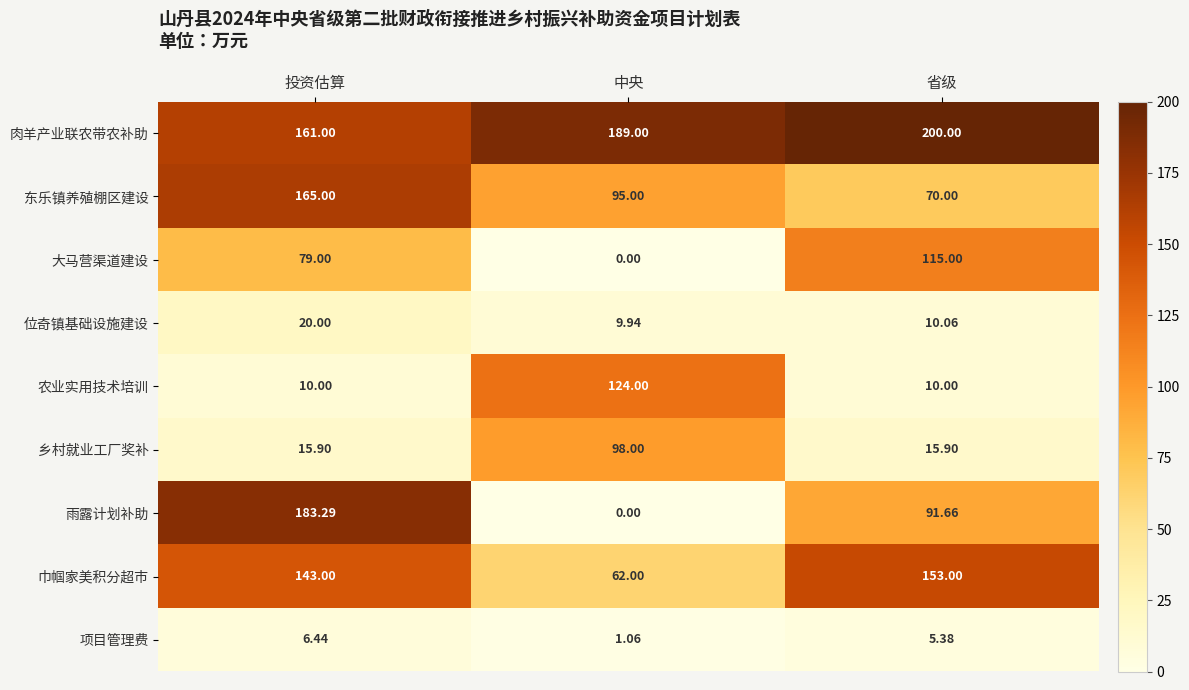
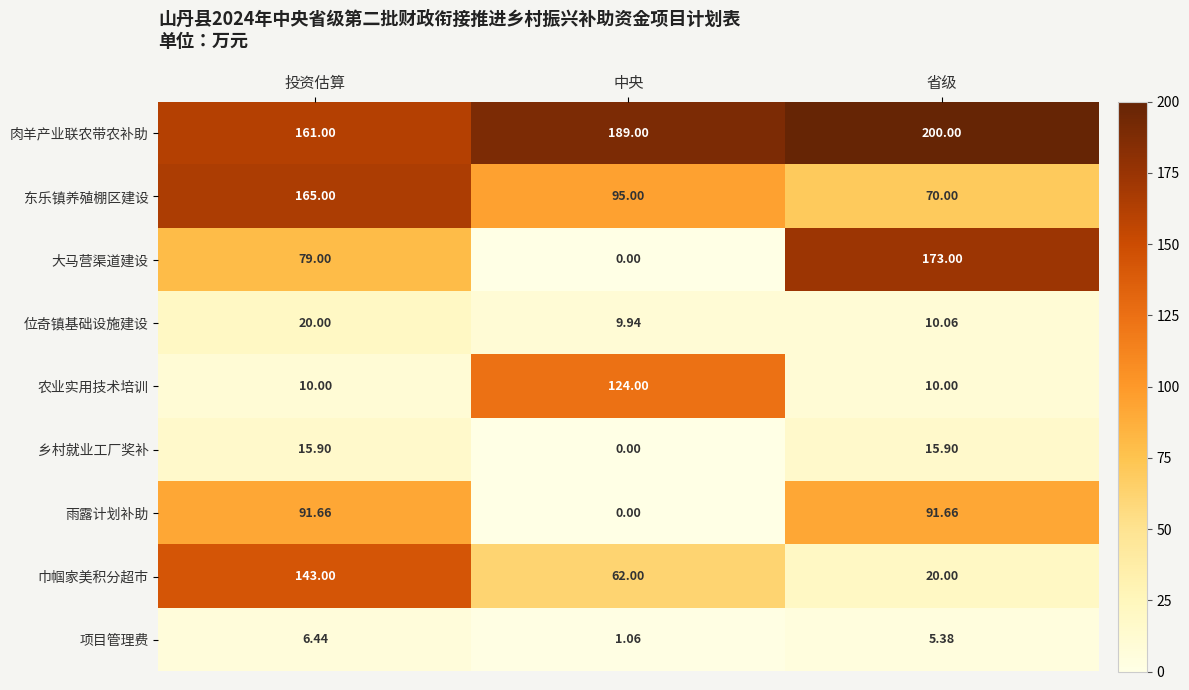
  {
    "肉羊产业联农带农补助": {
      "投资估算": 161.00,
      "中央": 189.00,
      "省级": 200.00
    },
    "东乐镇养殖棚区建设": {
      "投资估算": 165.00,
      "中央": 95.00,
      "省级": 70.00
    },
    "大马营渠道建设": {
      "投资估算": 79.00,
      "中央": 0.00,
-     "省级": 115.00
+     "省级": 173.00
    },
    "位奇镇基础设施建设": {
      "投资估算": 20.00,
      "中央": 9.94,
      "省级": 10.06
    },
    "农业实用技术培训": {
      "投资估算": 10.00,
      "中央": 124.00,
      "省级": 10.00
    },
    "乡村就业工厂奖补": {
      "投资估算": 15.90,
-     "中央": 98.00,
+     "中央": 0.00,
      "省级": 15.90
    },
    "雨露计划补助": {
-     "投资估算": 183.29,
+     "投资估算": 91.66,
      "中央": 0.00,
      "省级": 91.66
    },
    "巾帼家美积分超市": {
      "投资估算": 143.00,
      "中央": 62.00,
-     "省级": 153.00
+     "省级": 20.00
    },
    "项目管理费": {
      "投资估算": 6.44,
      "中央": 1.06,
      "省级": 5.38
    }
  }
